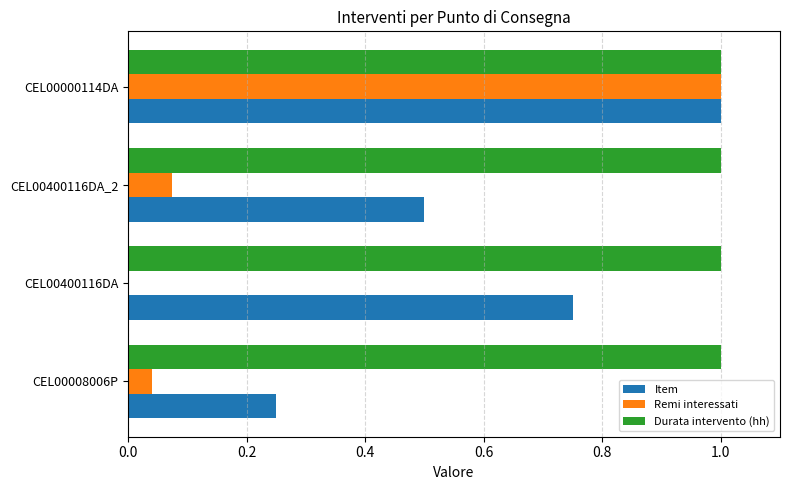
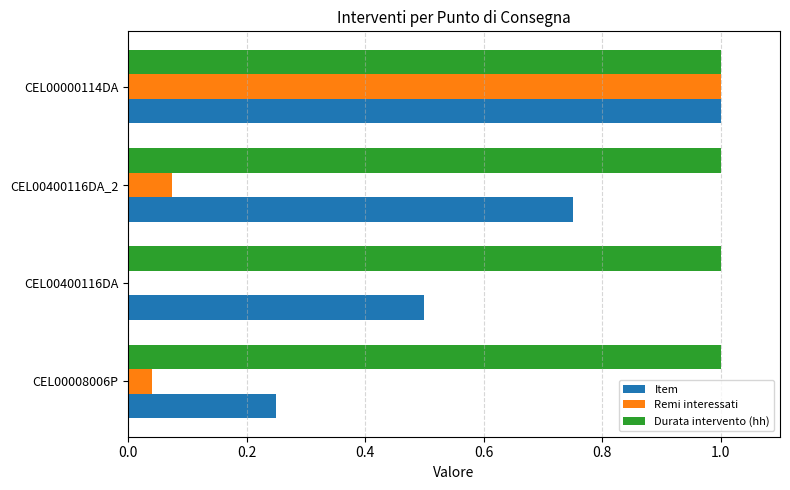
  {
    "Item": {
      "CEL00000114DA": 1.00,
-     "CEL00400116DA_2": 0.50,
-     "CEL00400116DA": 0.75,
+     "CEL00400116DA_2": 0.75,
+     "CEL00400116DA": 0.50,
      "CEL00008006P": 0.25
    },
    "Remi interessati": {
      "CEL00000114DA": 1.00,
      "CEL00400116DA_2": 0.07,
      "CEL00008006P": 0.04
    },
    "Durata intervento (hh)": {
      "CEL00000114DA": 1.00,
      "CEL00400116DA_2": 1.00,
      "CEL00400116DA": 1.00,
      "CEL00008006P": 1.00
    }
  }
